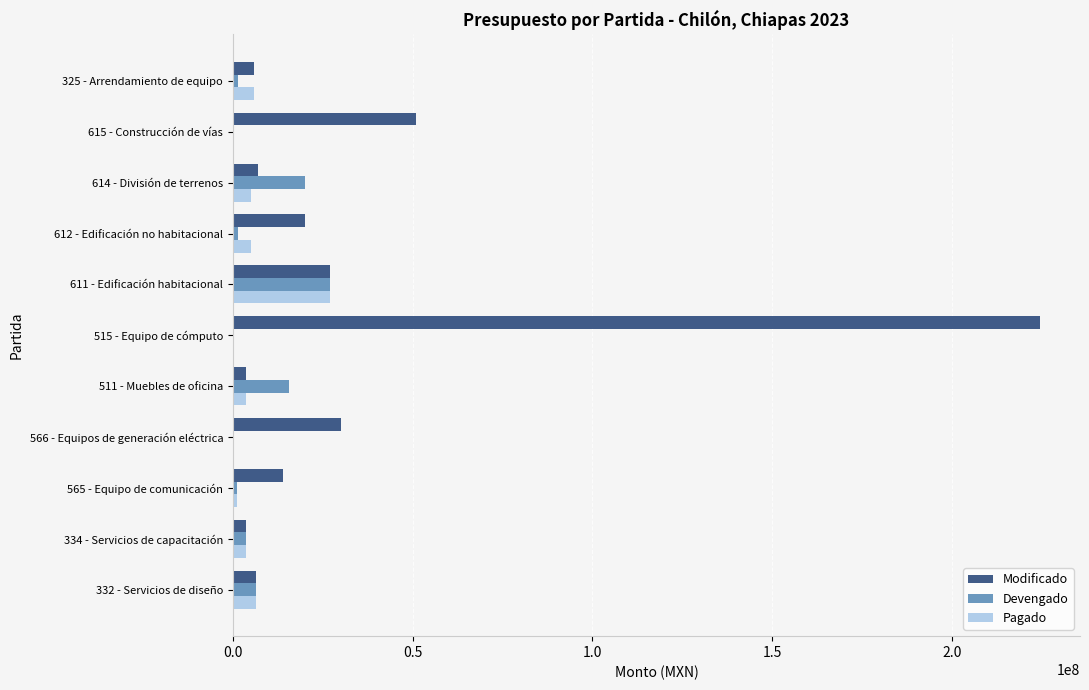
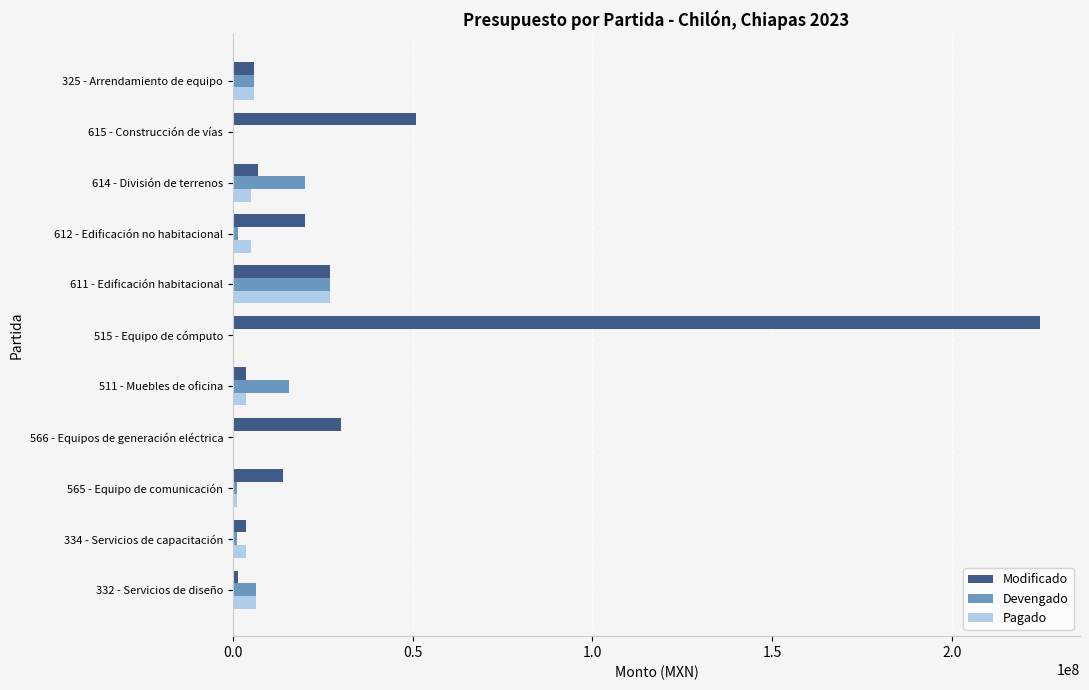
  {
    "Modificado": {
      "325 - Arrendamiento de equipo": 6000000,
      "615 - Construcción de vías": 51000000,
      "614 - División de terrenos": 7000000,
      "612 - Edificación no habitacional": 20000000,
      "611 - Edificación habitacional": 27000000,
      "515 - Equipo de cómputo": 224000000,
      "511 - Muebles de oficina": 4000000,
      "566 - Equipos de generación eléctrica": 30000000,
      "565 - Equipo de comunicación": 14000000,
      "334 - Servicios de capacitación": 4000000,
-     "332 - Servicios de diseño": 6000000
+     "332 - Servicios de diseño": 1000000
    },
    "Devengado": {
-     "325 - Arrendamiento de equipo": 1000000,
+     "325 - Arrendamiento de equipo": 6000000,
      "615 - Construcción de vías": 0,
      "614 - División de terrenos": 20000000,
      "612 - Edificación no habitacional": 1000000,
      "611 - Edificación habitacional": 27000000,
      "515 - Equipo de cómputo": 0,
      "511 - Muebles de oficina": 16000000,
      "566 - Equipos de generación eléctrica": 0,
      "565 - Equipo de comunicación": 1000000,
-     "334 - Servicios de capacitación": 4000000,
+     "334 - Servicios de capacitación": 1000000,
      "332 - Servicios de diseño": 6000000
    },
    "Pagado": {
      "325 - Arrendamiento de equipo": 6000000,
      "615 - Construcción de vías": 0,
      "614 - División de terrenos": 5000000,
      "612 - Edificación no habitacional": 5000000,
      "611 - Edificación habitacional": 27000000,
      "515 - Equipo de cómputo": 0,
      "511 - Muebles de oficina": 4000000,
      "566 - Equipos de generación eléctrica": 0,
      "565 - Equipo de comunicación": 1000000,
      "334 - Servicios de capacitación": 4000000,
      "332 - Servicios de diseño": 6000000
    }
  }
